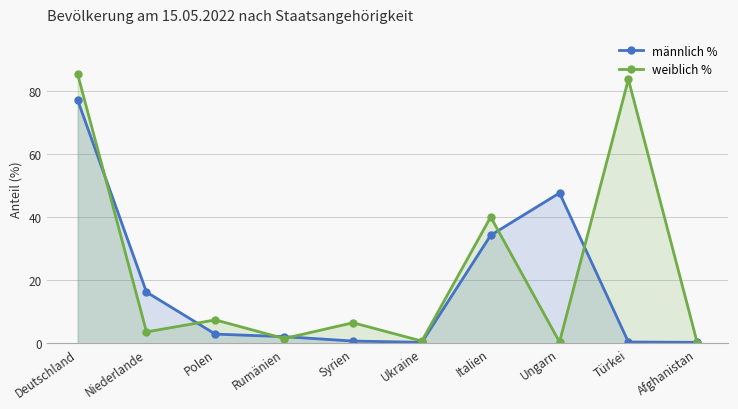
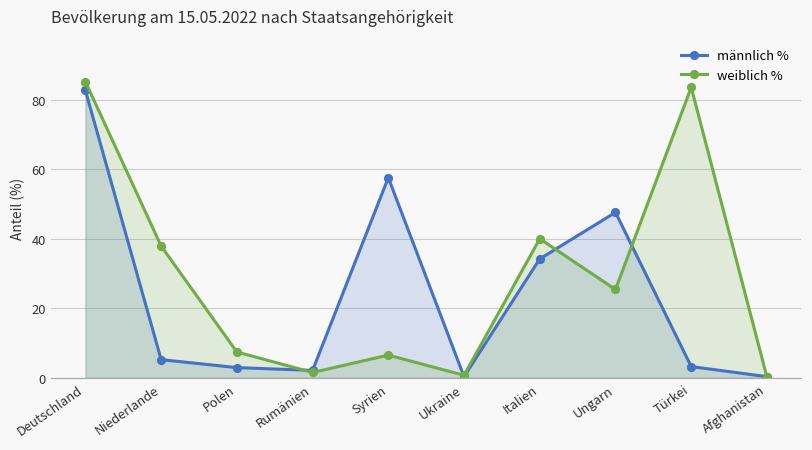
  {
    "männlich %": {
-     "Deutschland": 77,
-     "Niederlande": 16,
+     "Deutschland": 83,
+     "Niederlande": 5,
      "Polen": 3,
-     "Syrien": 1,
+     "Syrien": 58,
      "Italien": 34,
      "Ungarn": 48,
-     "Türkei": 0
+     "Türkei": 3
    },
    "weiblich %": {
      "Deutschland": 85,
-     "Niederlande": 4,
+     "Niederlande": 38,
      "Polen": 7,
      "Syrien": 7,
      "Italien": 40,
-     "Ungarn": 0,
+     "Ungarn": 25,
      "Türkei": 84
    }
  }
